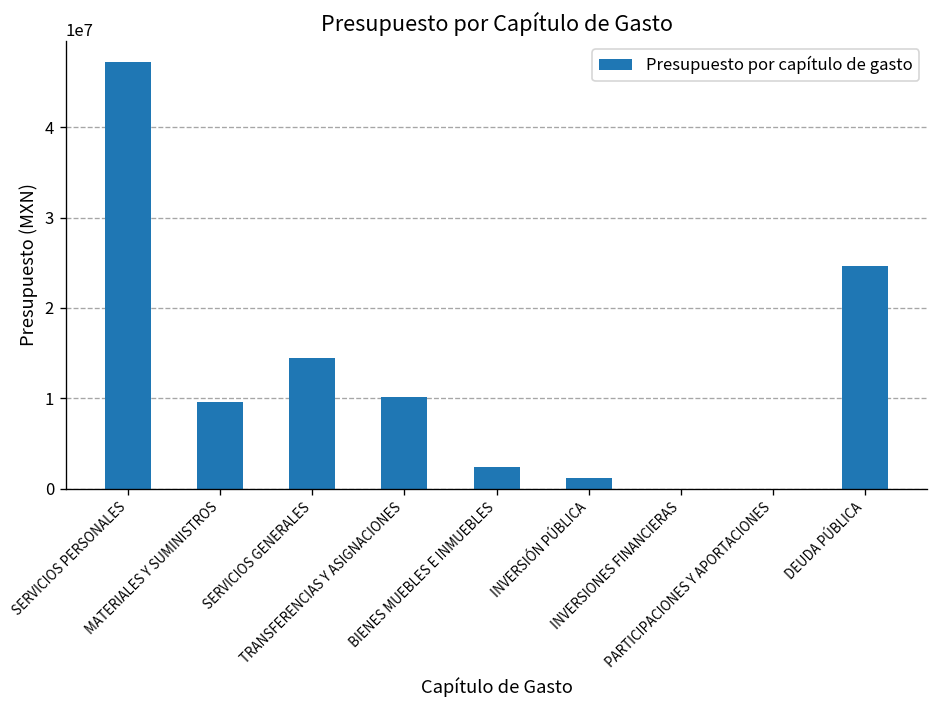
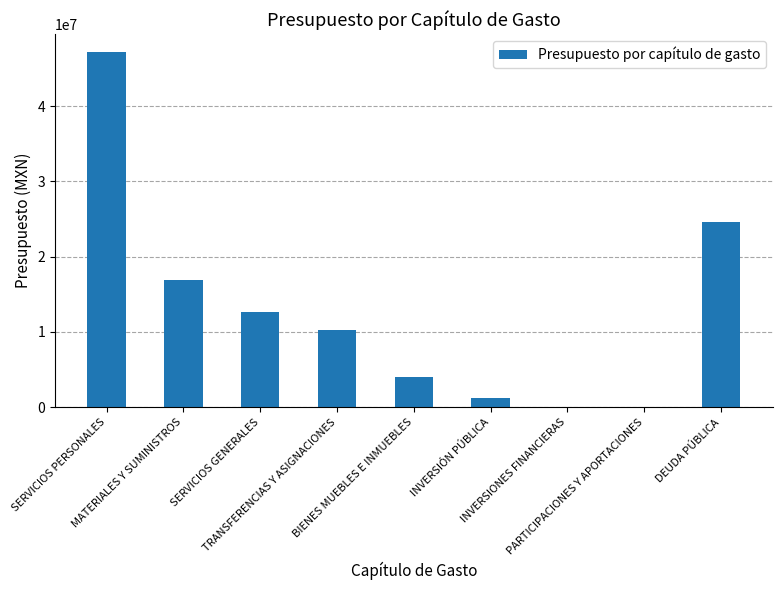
  {
    "SERVICIOS PERSONALES": 47000000,
-   "MATERIALES Y SUMINISTROS": 10000000,
-   "SERVICIOS GENERALES": 14000000,
+   "MATERIALES Y SUMINISTROS": 17000000,
+   "SERVICIOS GENERALES": 13000000,
    "TRANSFERENCIAS Y ASIGNACIONES": 10000000,
-   "BIENES MUEBLES E INMUEBLES": 2000000,
+   "BIENES MUEBLES E INMUEBLES": 4000000,
    "INVERSIÓN PÚBLICA": 1000000,
    "INVERSIONES FINANCIERAS": 0,
    "PARTICIPACIONES Y APORTACIONES": 0,
    "DEUDA PÚBLICA": 25000000
  }
